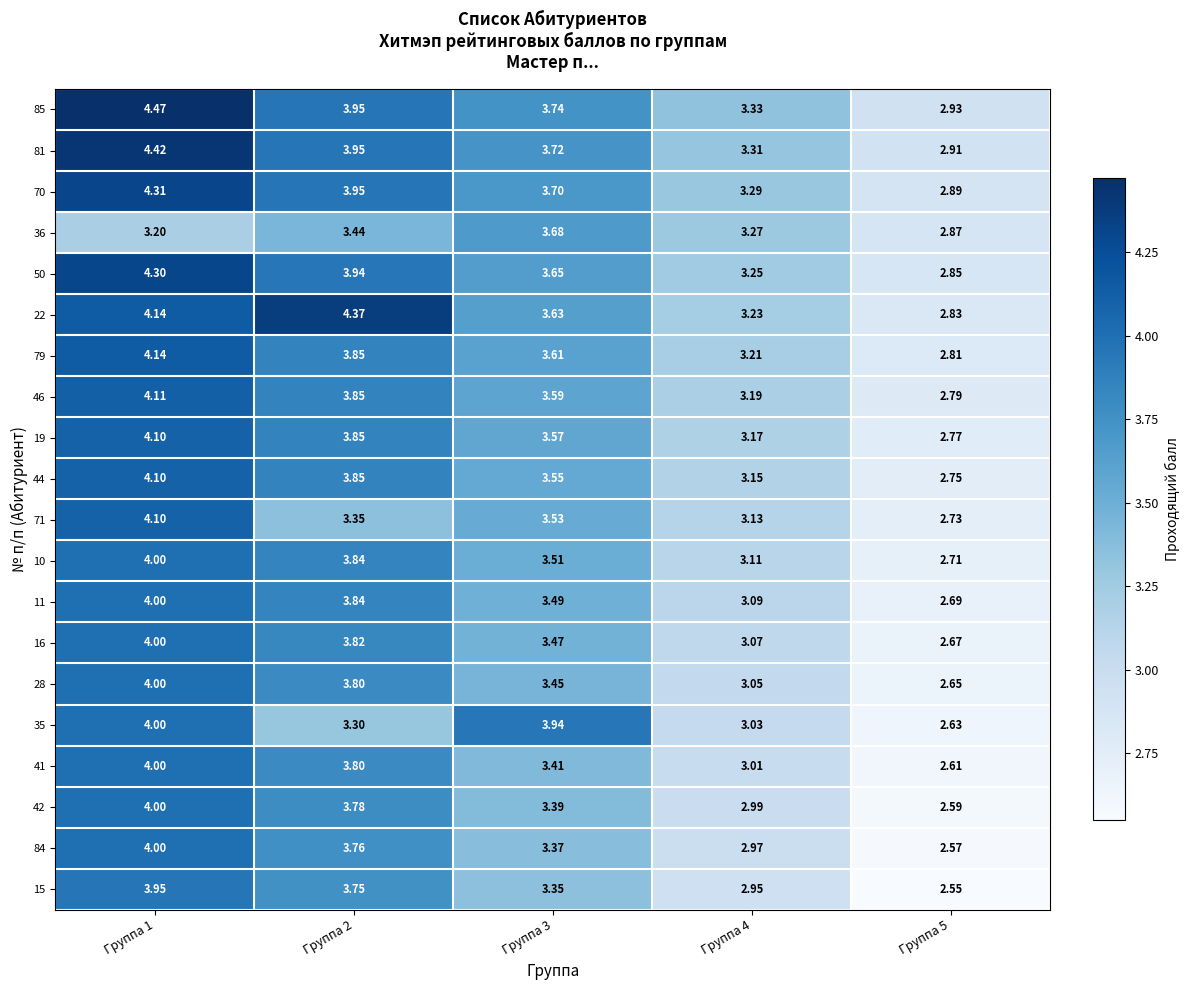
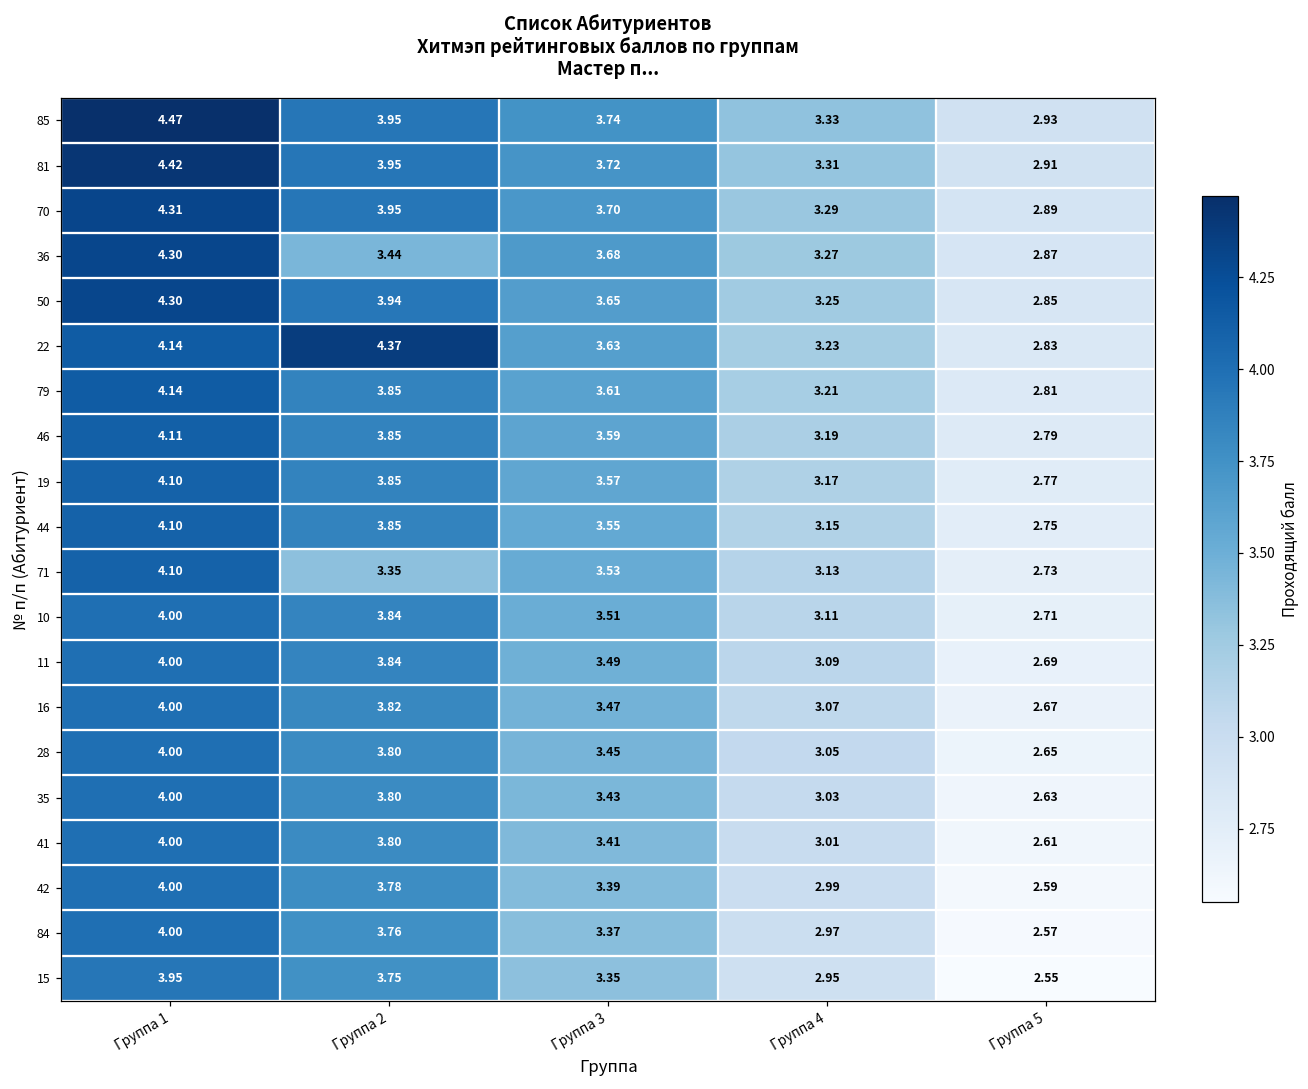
  {
    "85": {
      "Группа 1": 4.47,
      "Группа 2": 3.95,
      "Группа 3": 3.74,
      "Группа 4": 3.33,
      "Группа 5": 2.93
    },
    "81": {
      "Группа 1": 4.42,
      "Группа 2": 3.95,
      "Группа 3": 3.72,
      "Группа 4": 3.31,
      "Группа 5": 2.91
    },
    "70": {
      "Группа 1": 4.31,
      "Группа 2": 3.95,
      "Группа 3": 3.70,
      "Группа 4": 3.29,
      "Группа 5": 2.89
    },
    "36": {
-     "Группа 1": 3.20,
+     "Группа 1": 4.30,
      "Группа 2": 3.44,
      "Группа 3": 3.68,
      "Группа 4": 3.27,
      "Группа 5": 2.87
    },
    "50": {
      "Группа 1": 4.30,
      "Группа 2": 3.94,
      "Группа 3": 3.65,
      "Группа 4": 3.25,
      "Группа 5": 2.85
    },
    "22": {
      "Группа 1": 4.14,
      "Группа 2": 4.37,
      "Группа 3": 3.63,
      "Группа 4": 3.23,
      "Группа 5": 2.83
    },
    "79": {
      "Группа 1": 4.14,
      "Группа 2": 3.85,
      "Группа 3": 3.61,
      "Группа 4": 3.21,
      "Группа 5": 2.81
    },
    "46": {
      "Группа 1": 4.11,
      "Группа 2": 3.85,
      "Группа 3": 3.59,
      "Группа 4": 3.19,
      "Группа 5": 2.79
    },
    "19": {
      "Группа 1": 4.10,
      "Группа 2": 3.85,
      "Группа 3": 3.57,
      "Группа 4": 3.17,
      "Группа 5": 2.77
    },
    "44": {
      "Группа 1": 4.10,
      "Группа 2": 3.85,
      "Группа 3": 3.55,
      "Группа 4": 3.15,
      "Группа 5": 2.75
    },
    "71": {
      "Группа 1": 4.10,
      "Группа 2": 3.35,
      "Группа 3": 3.53,
      "Группа 4": 3.13,
      "Группа 5": 2.73
    },
    "10": {
      "Группа 1": 4.00,
      "Группа 2": 3.84,
      "Группа 3": 3.51,
      "Группа 4": 3.11,
      "Группа 5": 2.71
    },
    "11": {
      "Группа 1": 4.00,
      "Группа 2": 3.84,
      "Группа 3": 3.49,
      "Группа 4": 3.09,
      "Группа 5": 2.69
    },
    "16": {
      "Группа 1": 4.00,
      "Группа 2": 3.82,
      "Группа 3": 3.47,
      "Группа 4": 3.07,
      "Группа 5": 2.67
    },
    "28": {
      "Группа 1": 4.00,
      "Группа 2": 3.80,
      "Группа 3": 3.45,
      "Группа 4": 3.05,
      "Группа 5": 2.65
    },
    "35": {
      "Группа 1": 4.00,
-     "Группа 2": 3.30,
-     "Группа 3": 3.94,
+     "Группа 2": 3.80,
+     "Группа 3": 3.43,
      "Группа 4": 3.03,
      "Группа 5": 2.63
    },
    "41": {
      "Группа 1": 4.00,
      "Группа 2": 3.80,
      "Группа 3": 3.41,
      "Группа 4": 3.01,
      "Группа 5": 2.61
    },
    "42": {
      "Группа 1": 4.00,
      "Группа 2": 3.78,
      "Группа 3": 3.39,
      "Группа 4": 2.99,
      "Группа 5": 2.59
    },
    "84": {
      "Группа 1": 4.00,
      "Группа 2": 3.76,
      "Группа 3": 3.37,
      "Группа 4": 2.97,
      "Группа 5": 2.57
    },
    "15": {
      "Группа 1": 3.95,
      "Группа 2": 3.75,
      "Группа 3": 3.35,
      "Группа 4": 2.95,
      "Группа 5": 2.55
    }
  }
